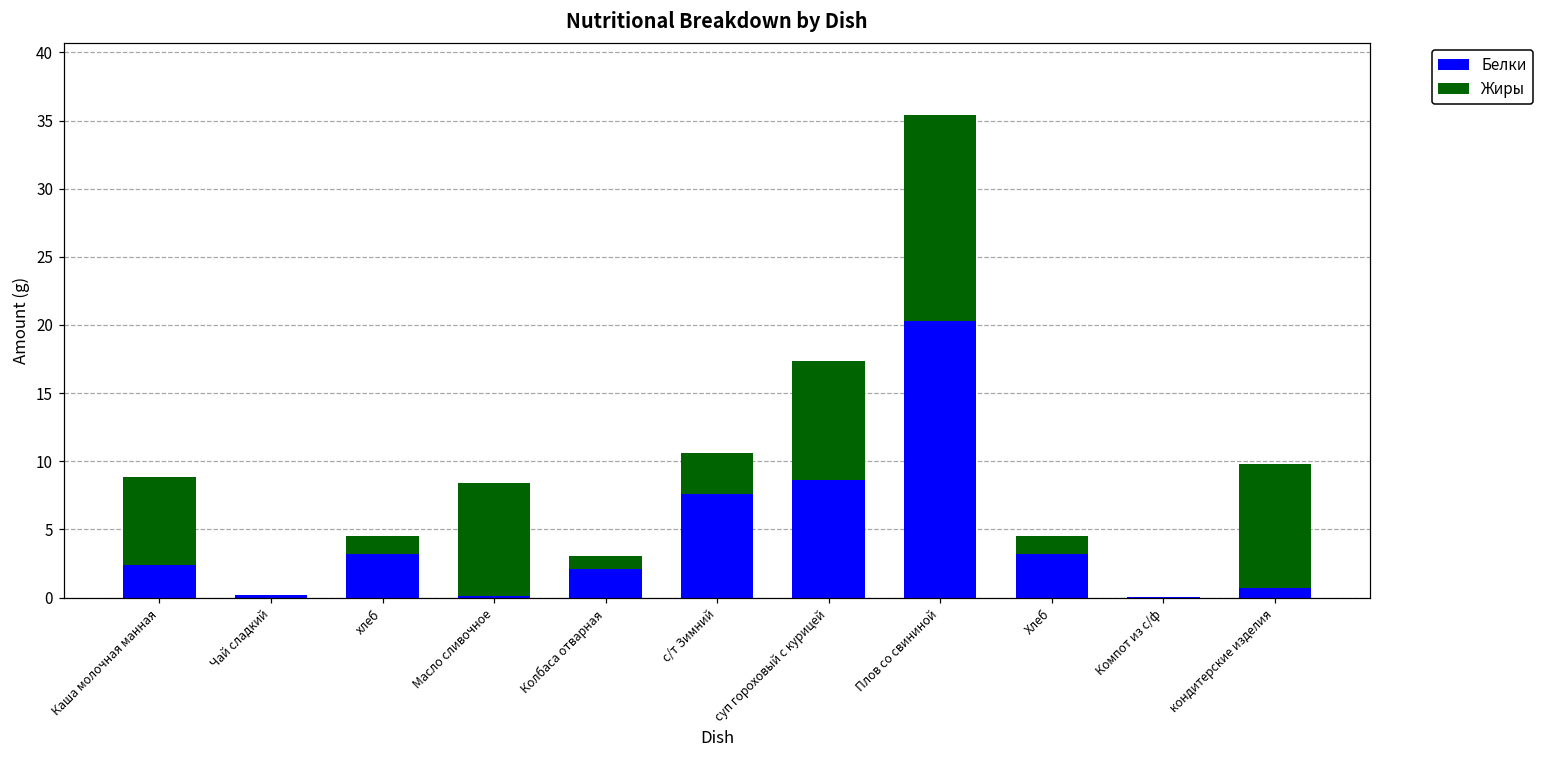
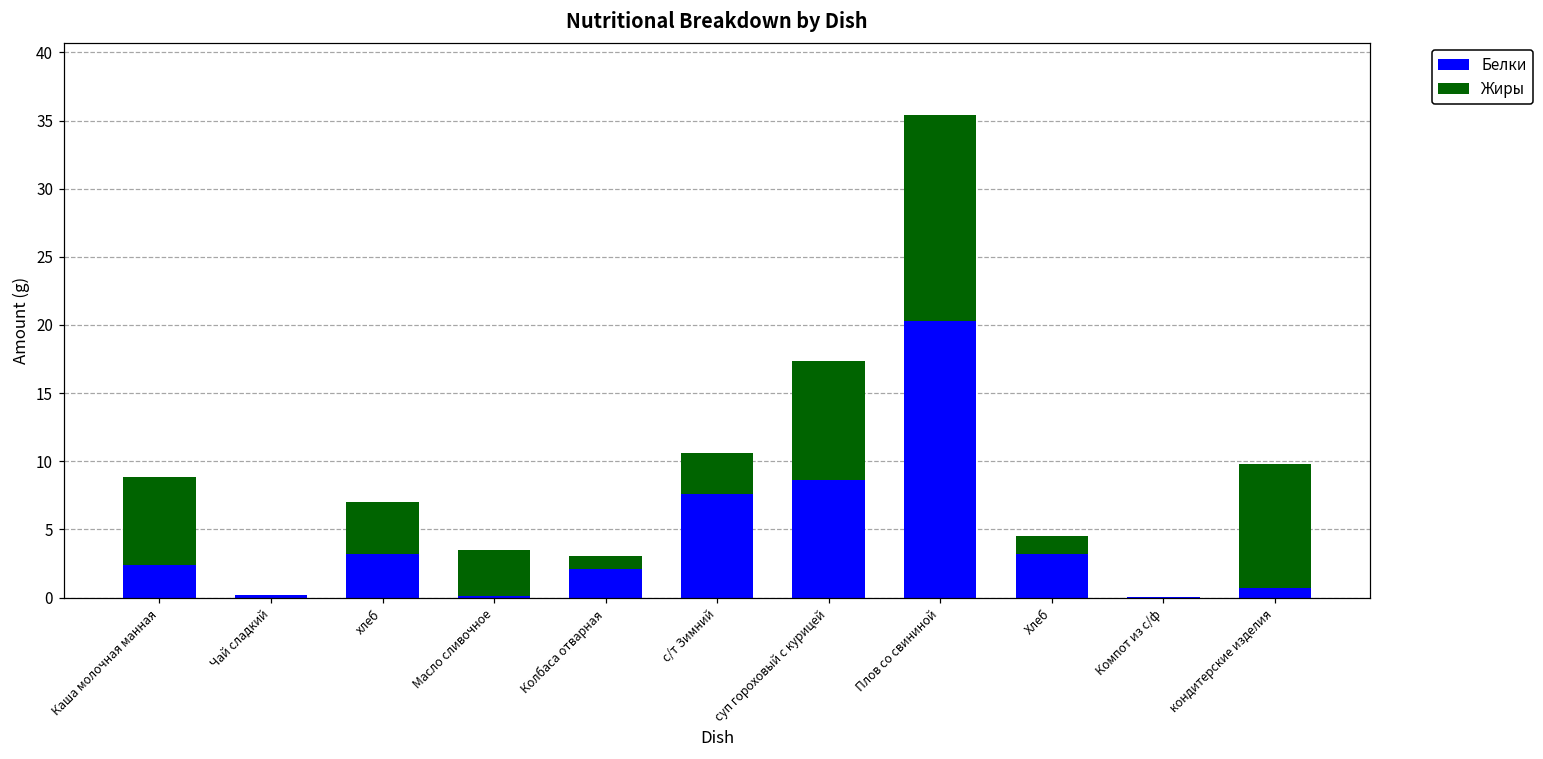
  {
    "Белки": {
      "Каша молочная манная": 2.4,
      "хлеб": 3.2,
      "Колбаса отварная": 2.1,
      "с/т Зимний": 7.6,
      "суп гороховый с курицей": 8.6,
      "Плов со свининой": 20.3,
      "Хлеб": 3.2,
      "кондитерские изделия": 0.7
    },
    "Жиры": {
      "Каша молочная манная": 6.5,
      "Чай сладкий": 0.0,
-     "хлеб": 1.3,
-     "Масло сливочное": 8.3,
+     "хлеб": 3.9,
+     "Масло сливочное": 3.4,
      "Колбаса отварная": 1.0,
      "с/т Зимний": 3.0,
      "суп гороховый с курицей": 8.7,
      "Плов со свининой": 15.1,
      "Хлеб": 1.3,
      "Компот из с/ф": 0.0,
      "кондитерские изделия": 9.1
    }
  }
